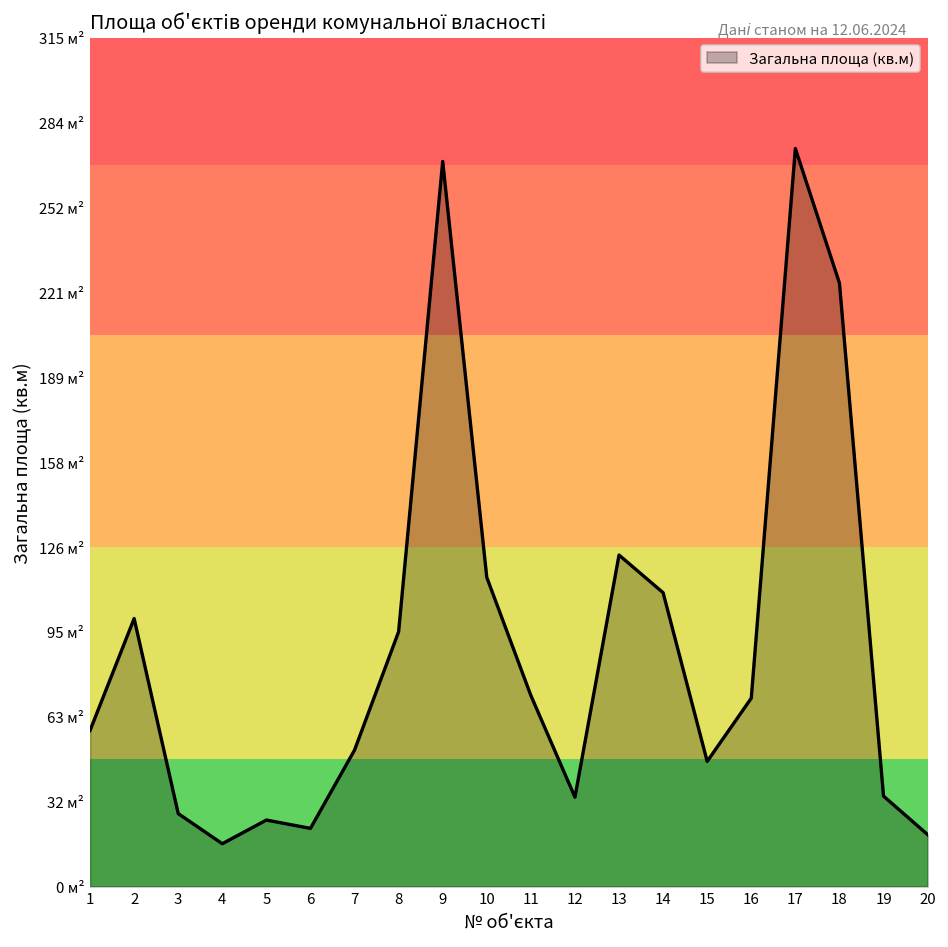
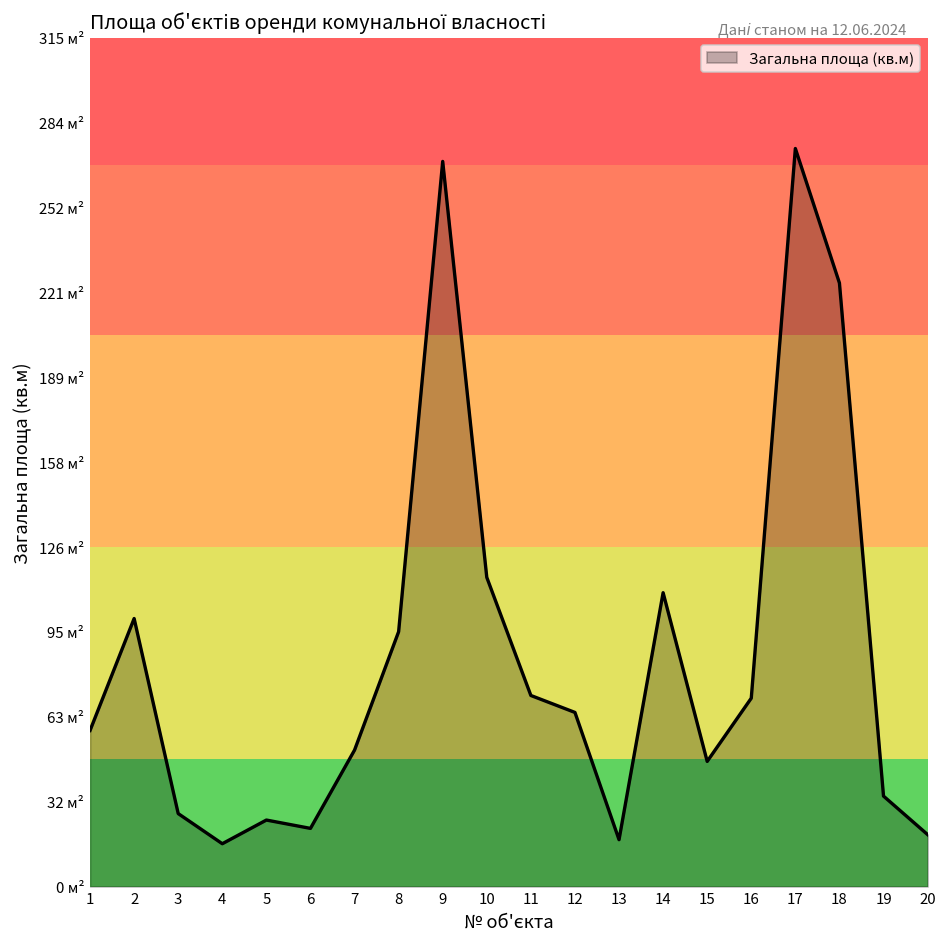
  {
    "1": "58 м²",
    "2": "100 м²",
    "3": "27 м²",
    "4": "16 м²",
    "5": "25 м²",
    "6": "22 м²",
    "7": "51 м²",
    "8": "95 м²",
    "9": "270 м²",
    "10": "115 м²",
    "11": "71 м²",
-   "12": "33 м²",
-   "13": "123 м²",
+   "12": "65 м²",
+   "13": "17 м²",
    "14": "109 м²",
    "15": "47 м²",
    "16": "70 м²",
    "17": "274 м²",
    "18": "224 м²",
    "19": "34 м²",
    "20": "19 м²"
  }
